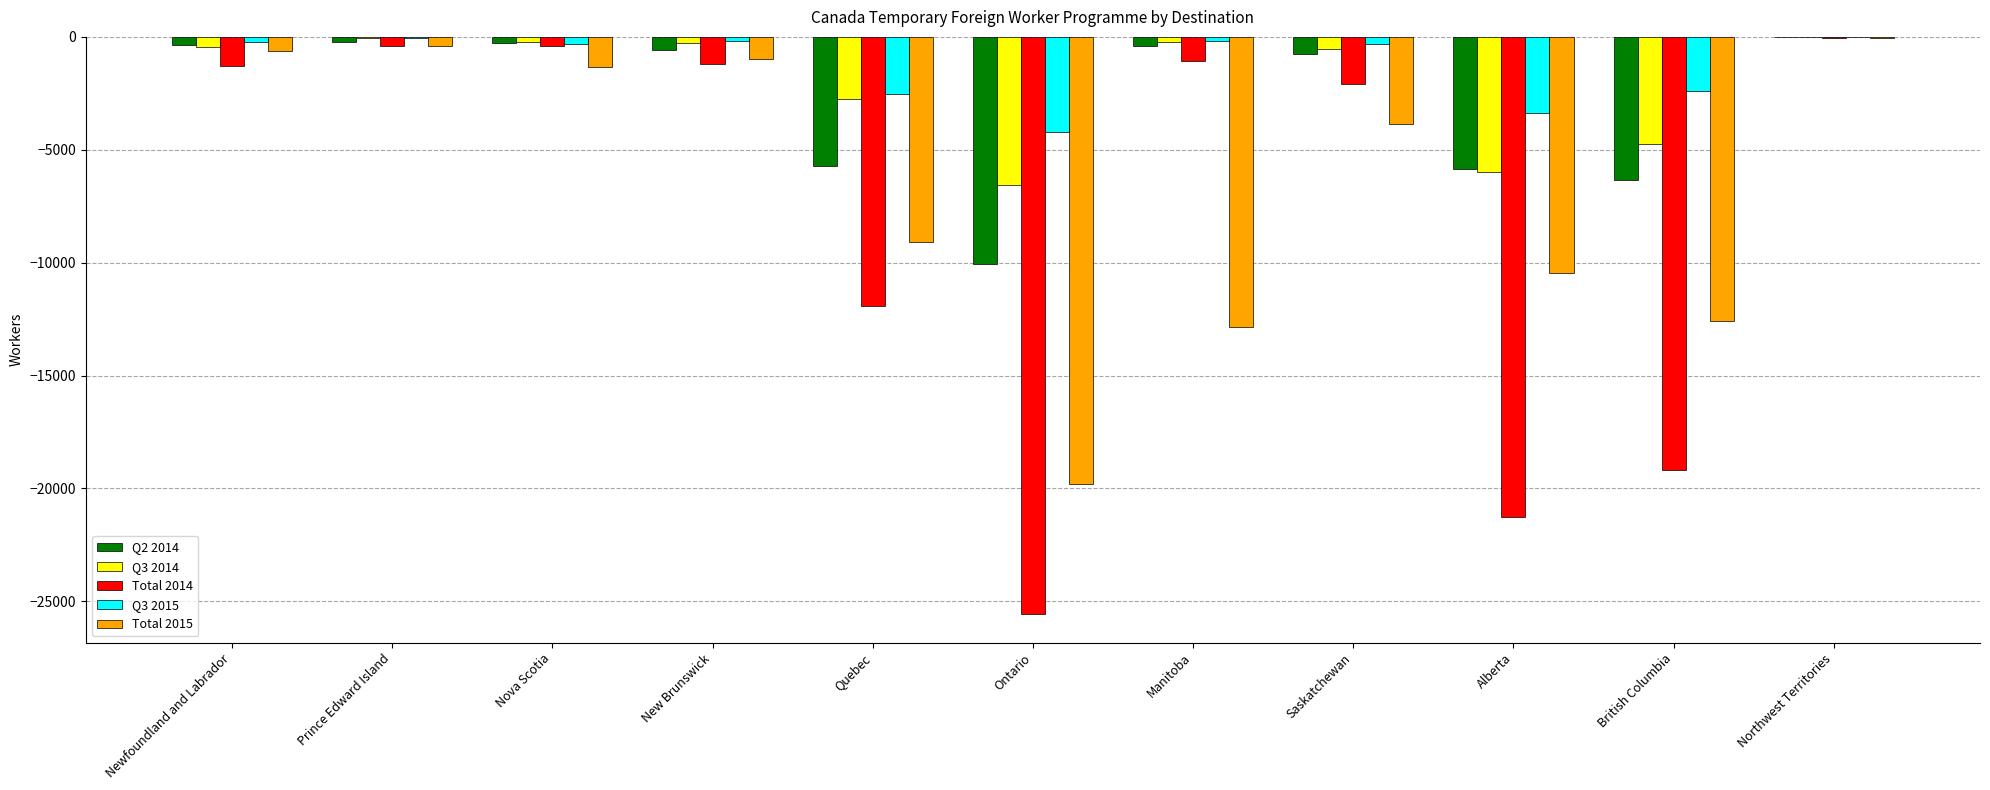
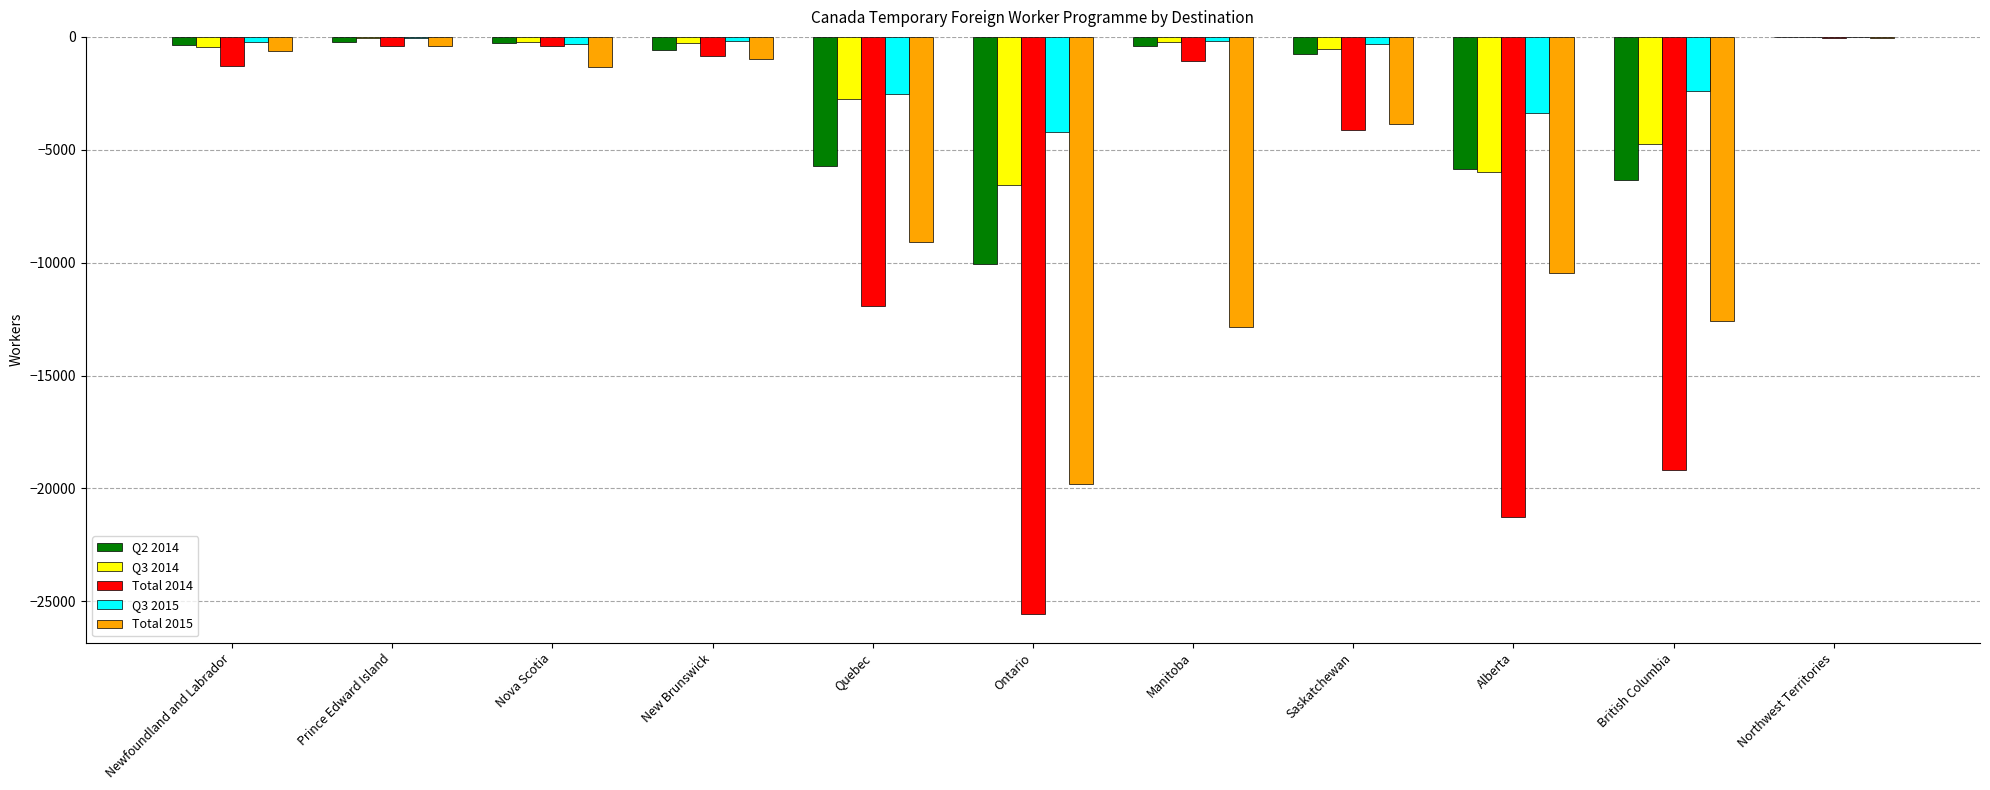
  {
    "Q2 2014": {
      "Newfoundland and Labrador": -300,
      "Prince Edward Island": -200,
      "Nova Scotia": -300,
      "New Brunswick": -600,
      "Quebec": -5700,
      "Ontario": -10100,
      "Manitoba": -400,
      "Saskatchewan": -800,
      "Alberta": -5900,
      "British Columbia": -6300
    },
    "Q3 2014": {
      "Newfoundland and Labrador": -500,
      "Nova Scotia": -200,
      "New Brunswick": -300,
      "Quebec": -2800,
      "Ontario": -6600,
      "Manitoba": -200,
      "Saskatchewan": -600,
      "Alberta": -6000,
      "British Columbia": -4800
    },
    "Total 2014": {
      "Newfoundland and Labrador": -1300,
      "Prince Edward Island": -400,
      "Nova Scotia": -400,
-     "New Brunswick": -1200,
+     "New Brunswick": -800,
      "Quebec": -11900,
      "Ontario": -25600,
      "Manitoba": -1100,
-     "Saskatchewan": -2100,
+     "Saskatchewan": -4100,
      "Alberta": -21300,
      "British Columbia": -19200
    },
    "Q3 2015": {
      "Newfoundland and Labrador": -200,
      "Nova Scotia": -300,
      "New Brunswick": -200,
      "Quebec": -2500,
      "Ontario": -4200,
      "Manitoba": -200,
      "Saskatchewan": -300,
      "Alberta": -3400,
      "British Columbia": -2400
    },
    "Total 2015": {
      "Newfoundland and Labrador": -600,
      "Prince Edward Island": -400,
      "Nova Scotia": -1300,
      "New Brunswick": -1000,
      "Quebec": -9100,
      "Ontario": -19800,
      "Manitoba": -12800,
      "Saskatchewan": -3900,
      "Alberta": -10500,
      "British Columbia": -12600
    }
  }
